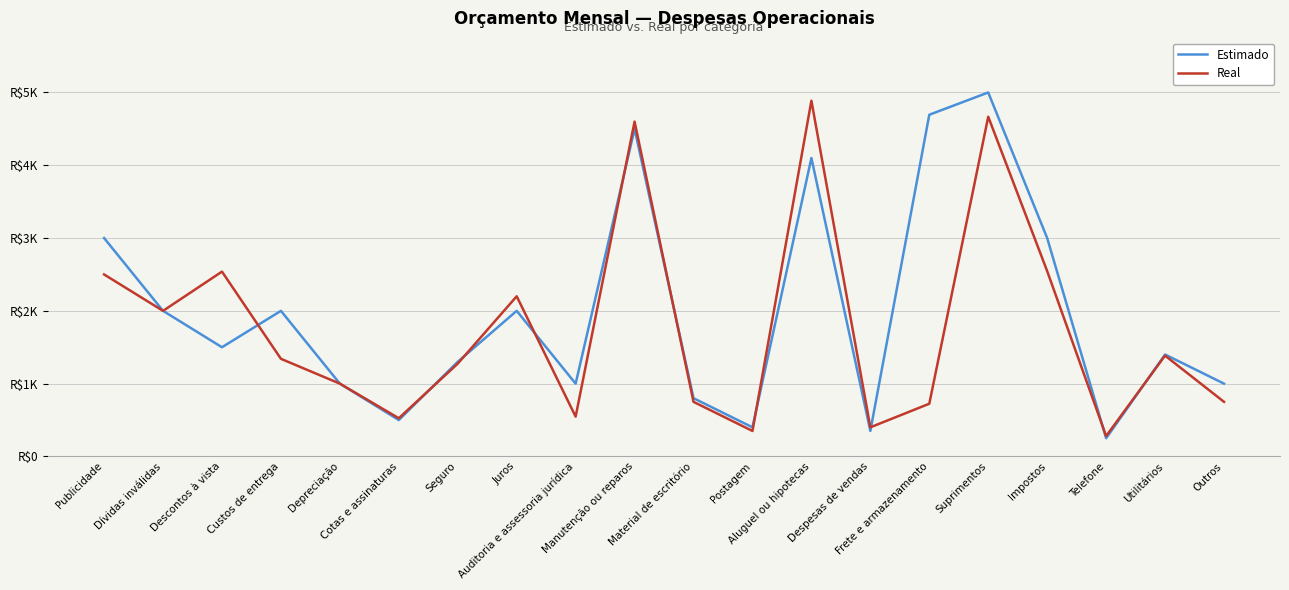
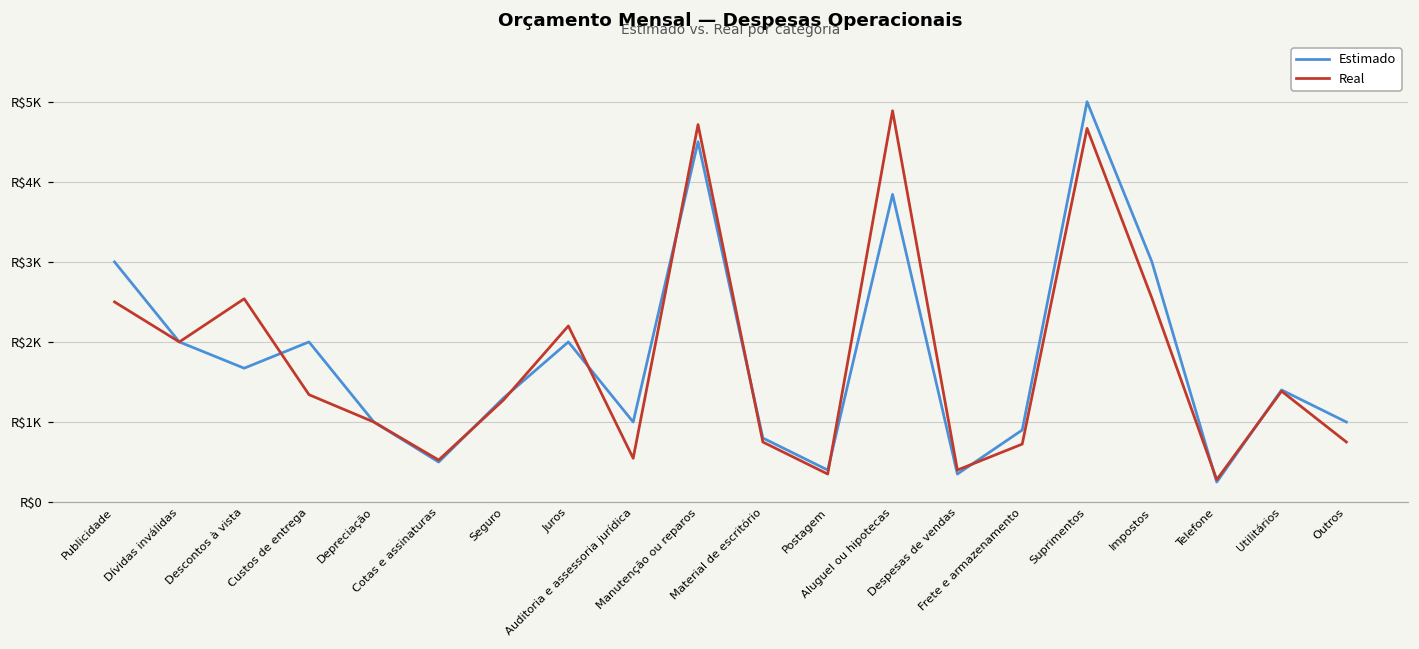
  {
    "Estimado": {
      "Publicidade": "R$3000",
-     "Descontos à vista": "R$1500",
+     "Descontos à vista": "R$1700",
      "Custos de entrega": "R$2000",
      "Juros": "R$2000",
      "Auditoria e assessoria jurídica": "R$1000",
      "Manutenção ou reparos": "R$4500",
      "Material de escritório": "R$800",
      "Postagem": "R$400",
-     "Aluguel ou hipotecas": "R$4100",
+     "Aluguel ou hipotecas": "R$3800",
      "Despesas de vendas": "R$400",
-     "Frete e armazenamento": "R$4700",
+     "Frete e armazenamento": "R$900",
      "Suprimentos": "R$5000",
      "Impostos": "R$3000",
      "Outros": "R$1000"
    },
    "Real": {
      "Publicidade": "R$2500",
      "Descontos à vista": "R$2500",
      "Custos de entrega": "R$1300",
      "Juros": "R$2200",
      "Auditoria e assessoria jurídica": "R$500",
-     "Manutenção ou reparos": "R$4600",
+     "Manutenção ou reparos": "R$4700",
      "Material de escritório": "R$800",
      "Postagem": "R$400",
      "Aluguel ou hipotecas": "R$4900",
      "Despesas de vendas": "R$400",
      "Frete e armazenamento": "R$700",
      "Suprimentos": "R$4700",
      "Impostos": "R$2500",
      "Outros": "R$800"
    }
  }
